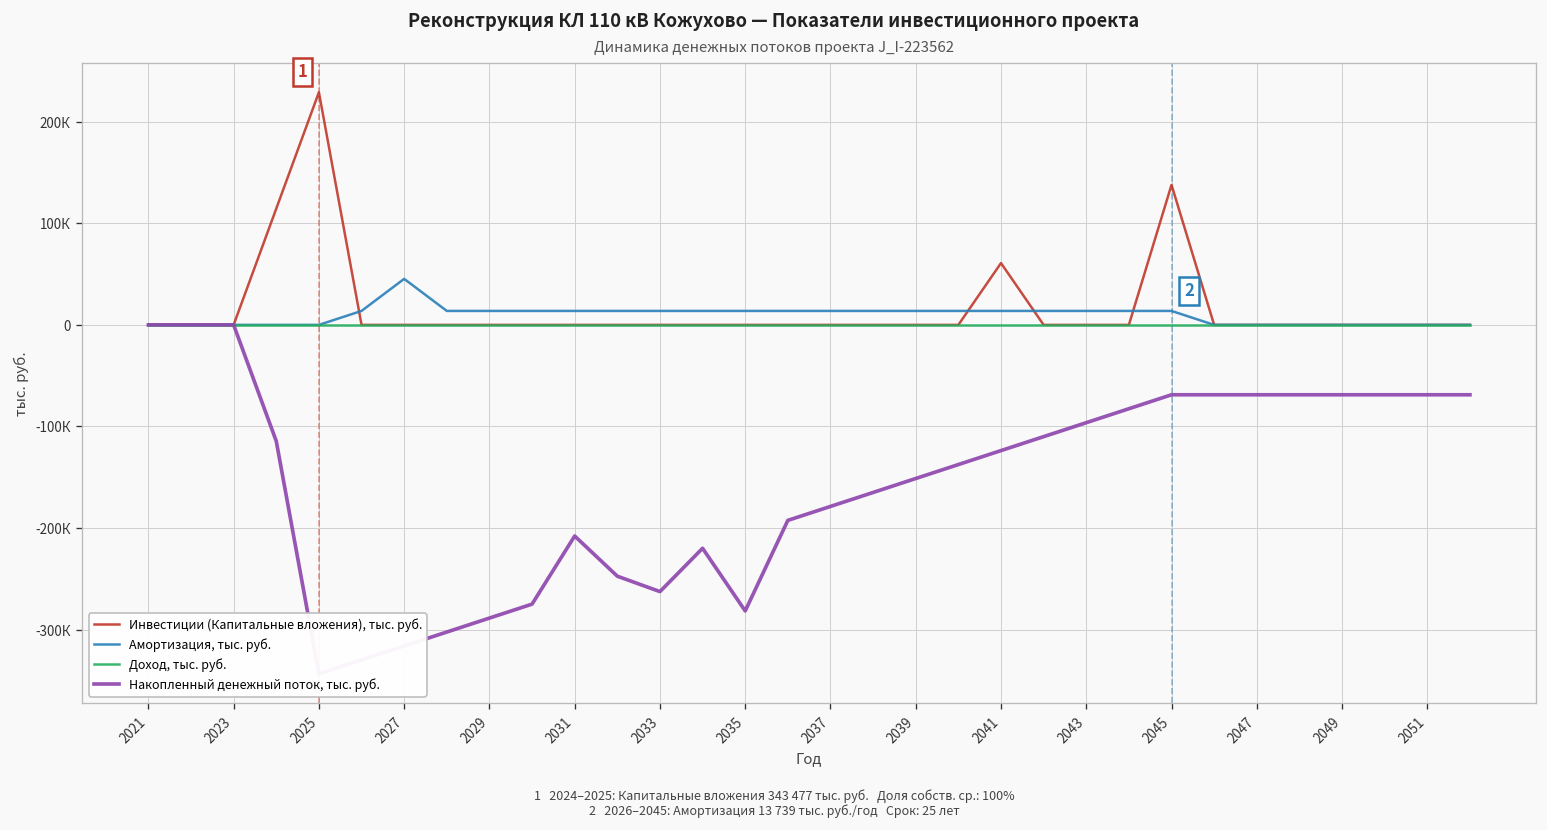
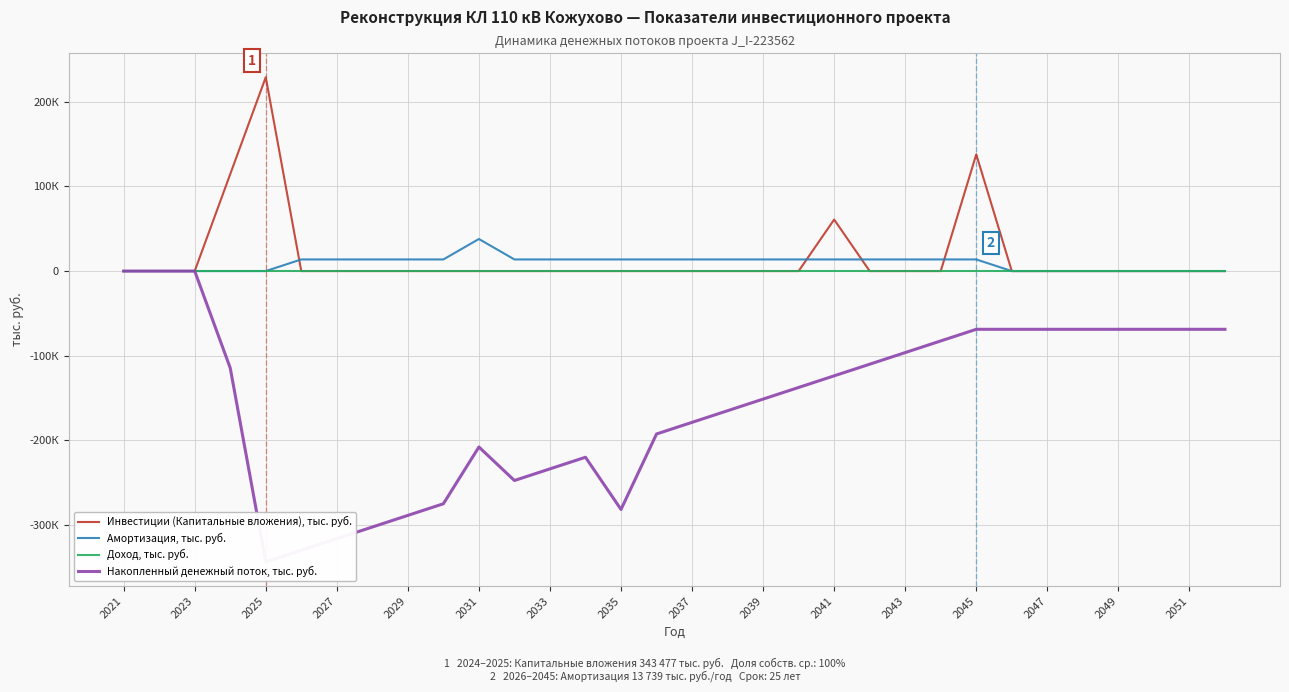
  {
    "Инвестиции (Капитальные вложения), тыс. руб.": {
      "2041": "60К",
      "2045": "140К"
    },
    "Амортизация, тыс. руб.": {
-     "2027": "50К",
+     "2027": "10К",
      "2029": "10К",
-     "2031": "10К",
+     "2031": "40К",
      "2033": "10К",
      "2035": "10К",
      "2037": "10К",
      "2039": "10К",
      "2041": "10К",
      "2043": "10К"
    },
    "Доход, тыс. руб.": {
      "2041": "0К",
      "2045": "0К"
    },
    "Накопленный денежный поток, тыс. руб.": {
      "2029": "-290К",
      "2031": "-210К",
-     "2033": "-260К",
+     "2033": "-230К",
      "2035": "-280К",
      "2037": "-180К",
      "2039": "-150К",
      "2041": "-120К",
      "2043": "-100К",
      "2045": "-70К",
      "2047": "-70К",
      "2049": "-70К",
      "2051": "-70К"
    }
  }
